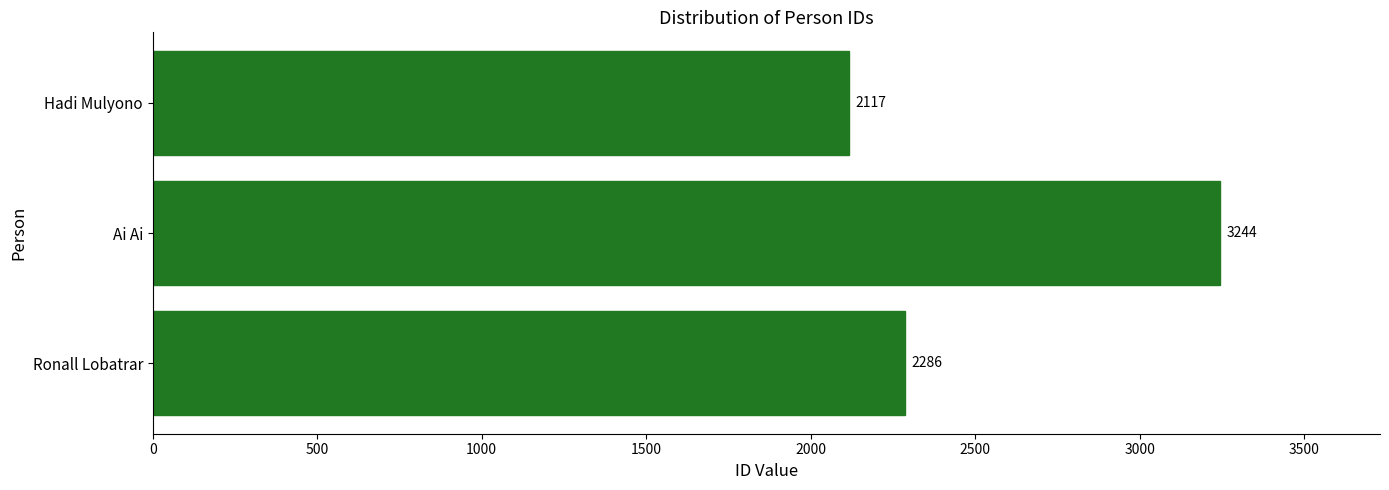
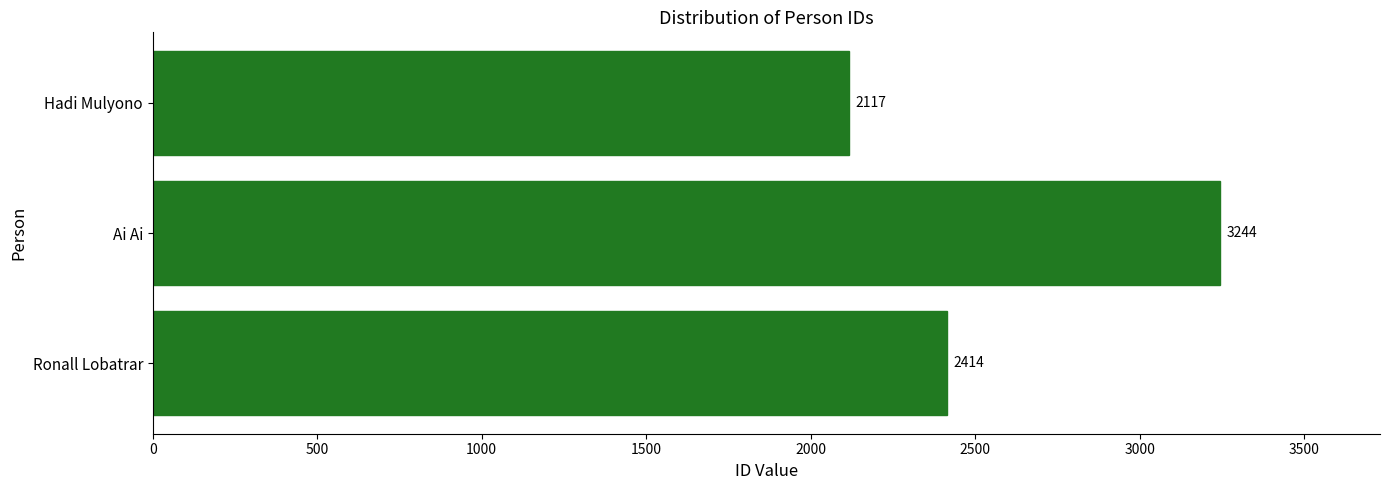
  {
    "Hadi Mulyono": 2117,
    "Ai Ai": 3244,
-   "Ronall Lobatrar": 2286
+   "Ronall Lobatrar": 2414
  }
